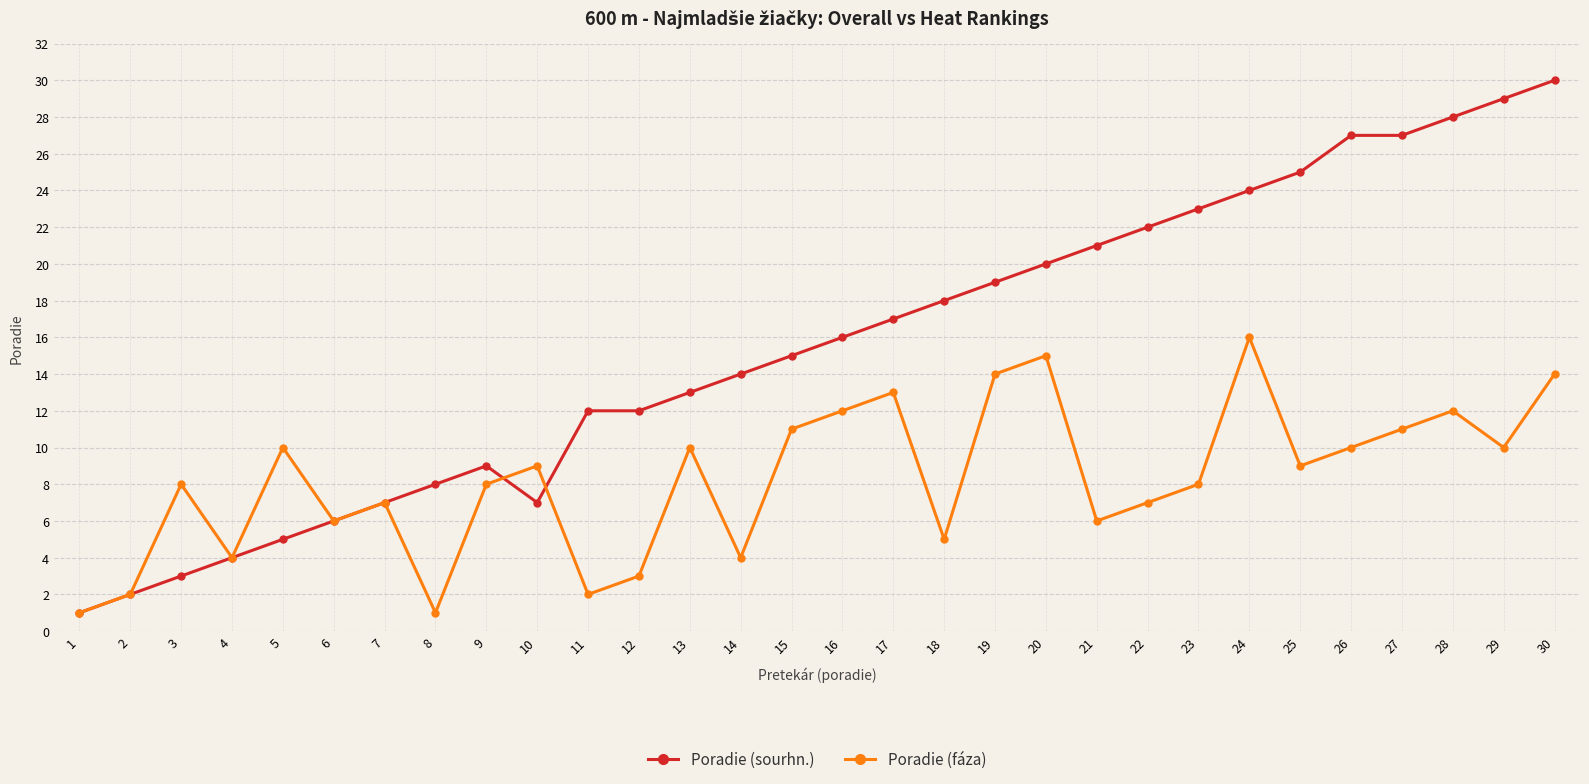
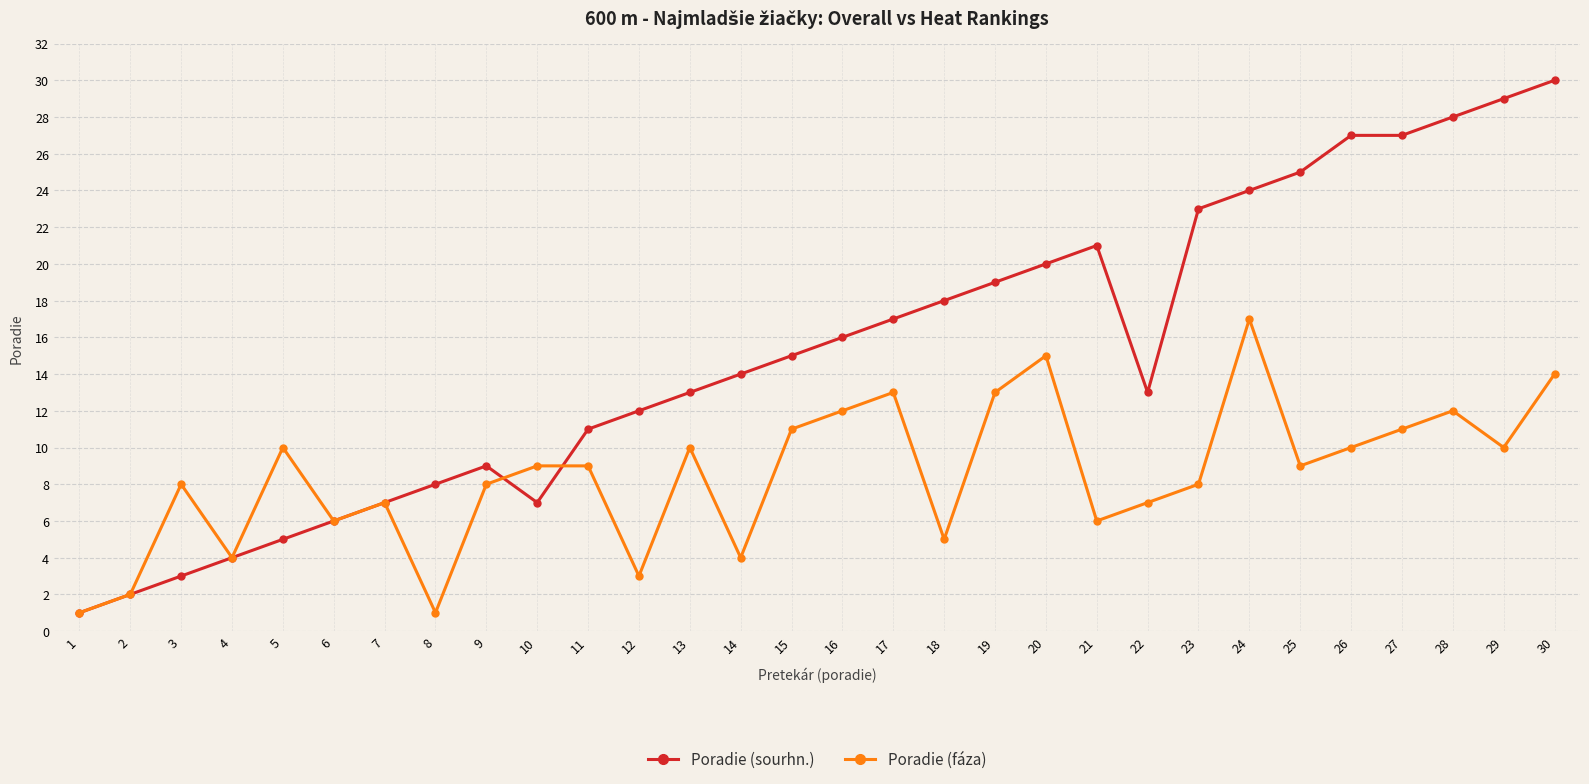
  {
    "Poradie (sourhn.)": {
      "3": 3,
      "5": 5,
      "8": 8,
      "9": 9,
      "10": 7,
-     "11": 12,
+     "11": 11,
      "12": 12,
      "13": 13,
      "14": 14,
      "15": 15,
      "16": 16,
      "17": 17,
      "18": 18,
      "19": 19,
      "20": 20,
      "21": 21,
-     "22": 22,
+     "22": 13,
      "23": 23,
      "24": 24,
      "25": 25,
      "26": 27,
      "27": 27,
      "28": 28,
      "29": 29,
      "30": 30
    },
    "Poradie (fáza)": {
      "3": 8,
      "5": 10,
      "8": 1,
      "9": 8,
      "10": 9,
-     "11": 2,
+     "11": 9,
      "12": 3,
      "13": 10,
      "14": 4,
      "15": 11,
      "16": 12,
      "17": 13,
      "18": 5,
-     "19": 14,
+     "19": 13,
      "20": 15,
      "21": 6,
      "22": 7,
      "23": 8,
-     "24": 16,
+     "24": 17,
      "25": 9,
      "26": 10,
      "27": 11,
      "28": 12,
      "29": 10,
      "30": 14
    }
  }
